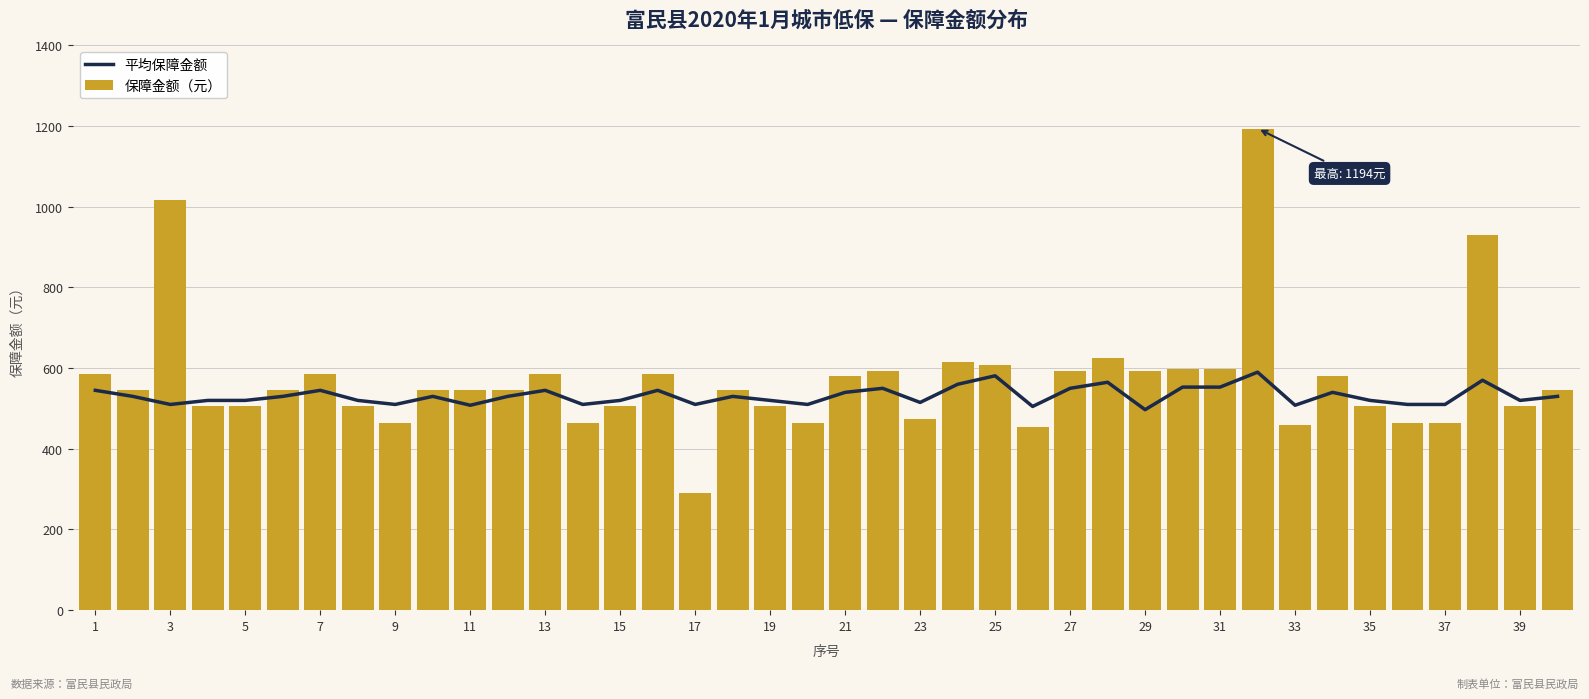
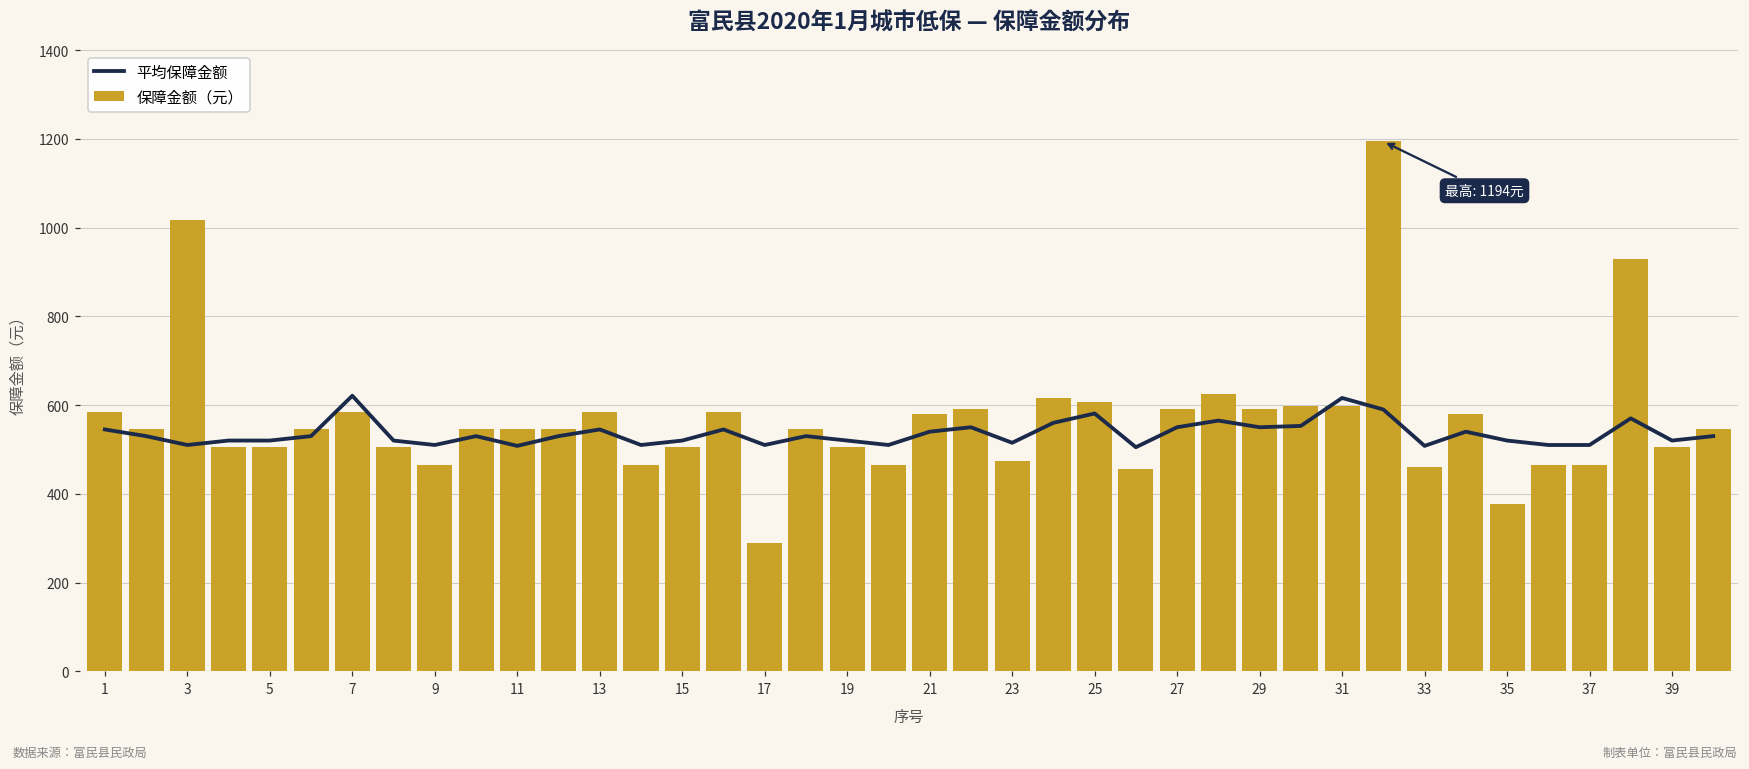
  {
    "平均保障金额": {
      "1": 550,
      "3": 510,
      "5": 520,
-     "7": 550,
+     "7": 620,
      "9": 510,
      "11": 510,
      "13": 550,
      "15": 520,
      "17": 510,
      "19": 520,
      "21": 540,
      "23": 520,
      "25": 580,
      "27": 550,
-     "29": 500,
-     "31": 550,
+     "29": 550,
+     "31": 620,
      "33": 510,
      "35": 520,
      "37": 510,
      "39": 520
    },
    "保障金额（元）": {
      "1": 590,
      "3": 1020,
      "5": 510,
      "7": 590,
      "9": 470,
      "11": 550,
      "13": 590,
      "15": 510,
      "17": 290,
      "19": 510,
      "21": 580,
      "23": 480,
      "25": 610,
      "27": 590,
      "29": 590,
      "31": 600,
      "33": 460,
-     "35": 510,
+     "35": 380,
      "37": 470,
      "39": 510
    }
  }
